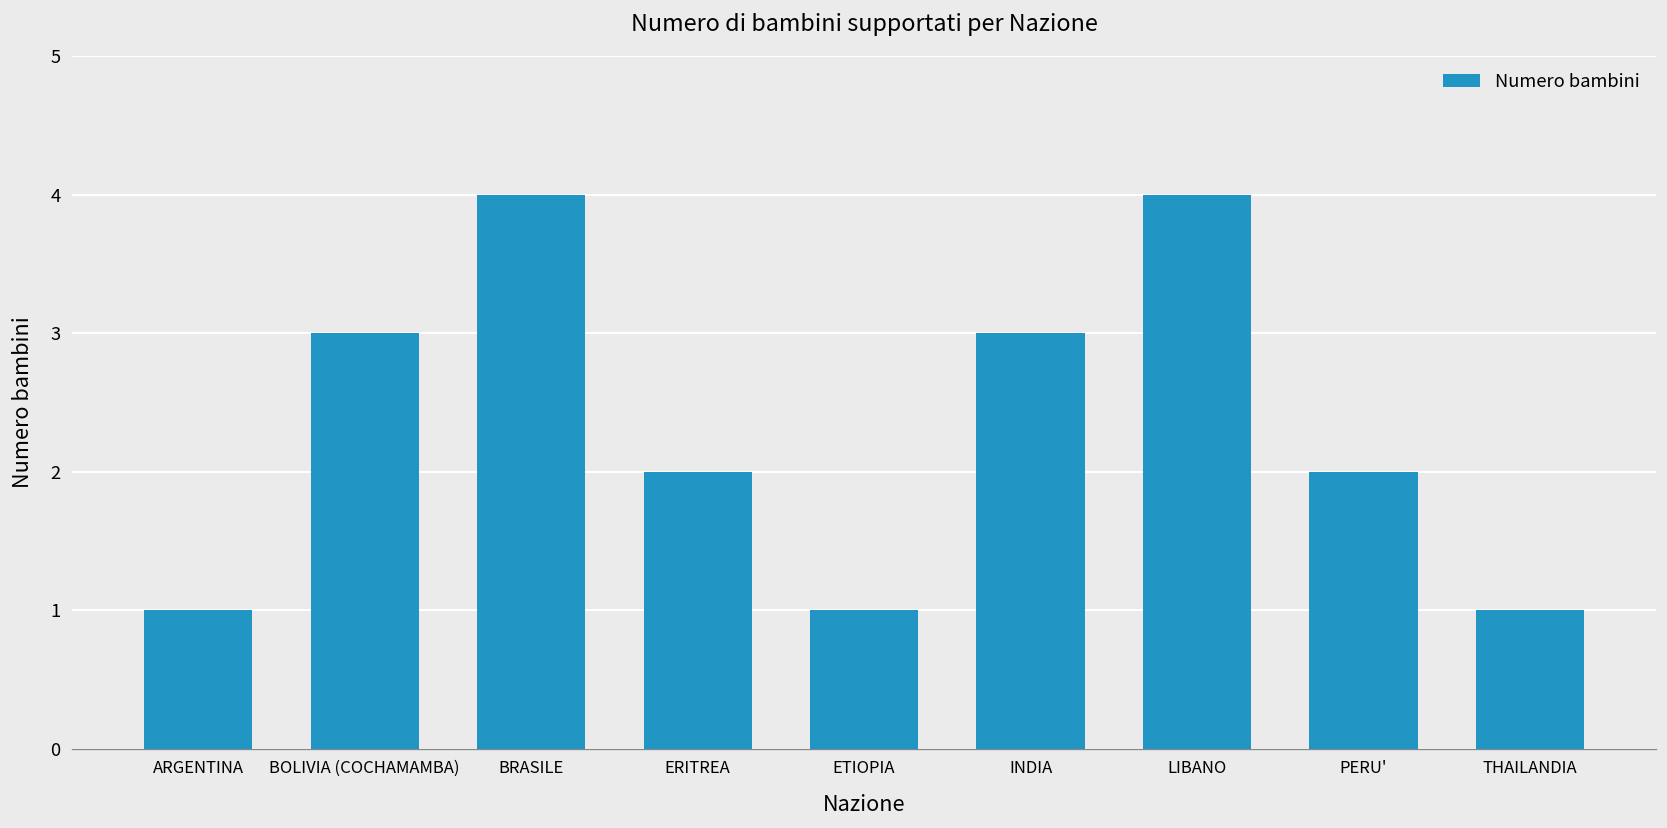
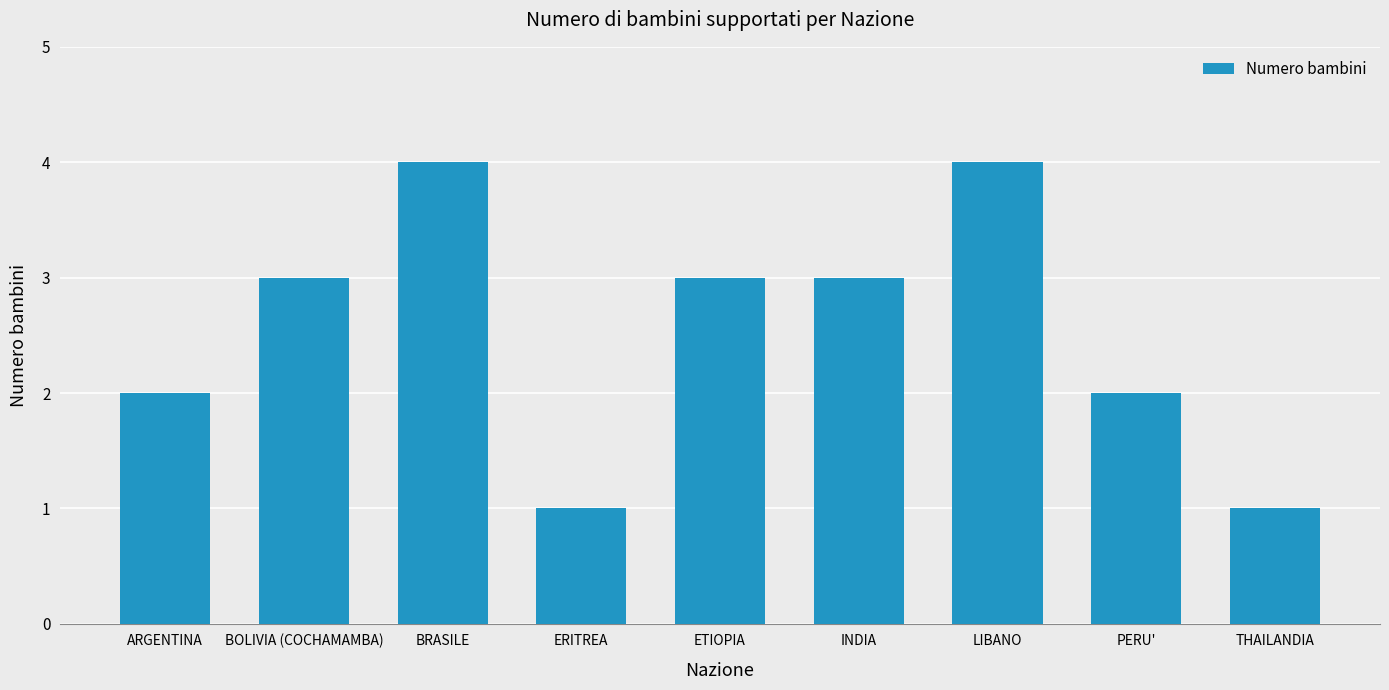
  {
-   "ARGENTINA": 1,
+   "ARGENTINA": 2,
    "BOLIVIA (COCHAMAMBA)": 3,
    "BRASILE": 4,
-   "ERITREA": 2,
-   "ETIOPIA": 1,
+   "ERITREA": 1,
+   "ETIOPIA": 3,
    "INDIA": 3,
    "LIBANO": 4,
    "PERU'": 2,
    "THAILANDIA": 1
  }
